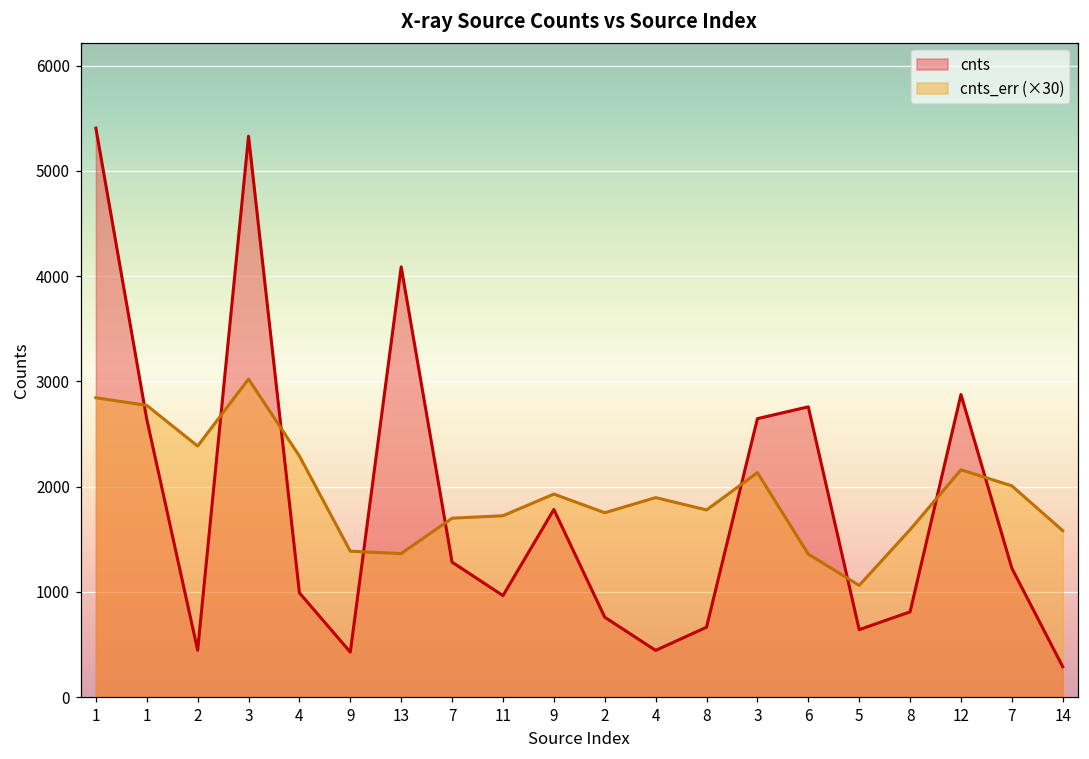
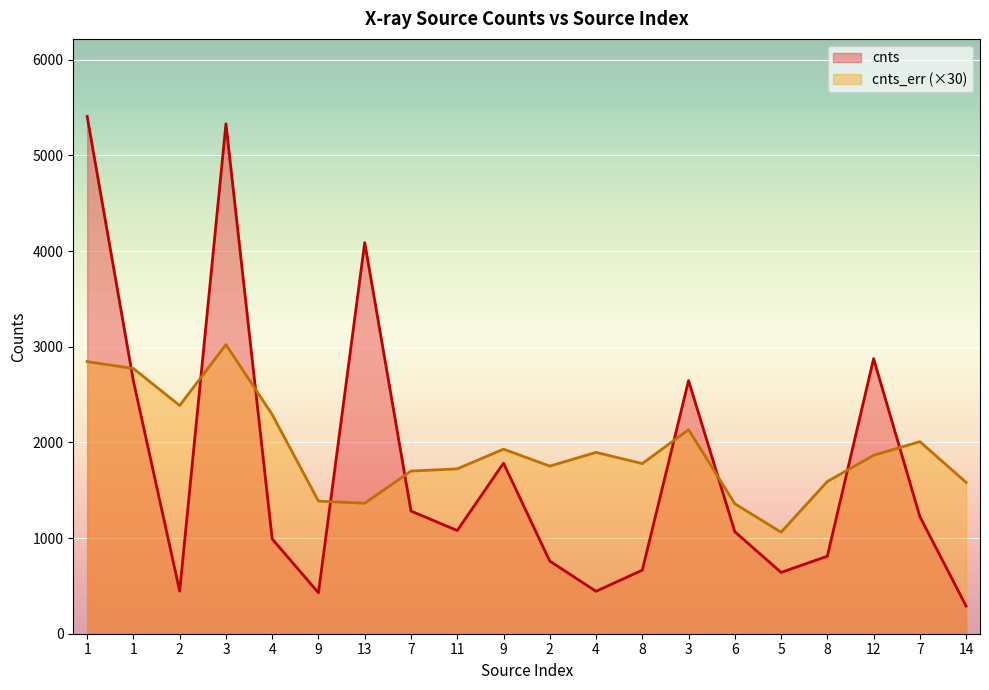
  {
    "cnts": {
      "13": 4100,
-     "11": 1000,
-     "6": 2800,
+     "11": 1100,
+     "6": 1100,
      "5": 600,
      "12": 2900,
      "14": 300
    },
    "cnts_err (×30)": {
      "13": 1400,
      "11": 1700,
      "6": 1400,
      "5": 1100,
-     "12": 2200,
+     "12": 1900,
      "14": 1600
    }
  }
